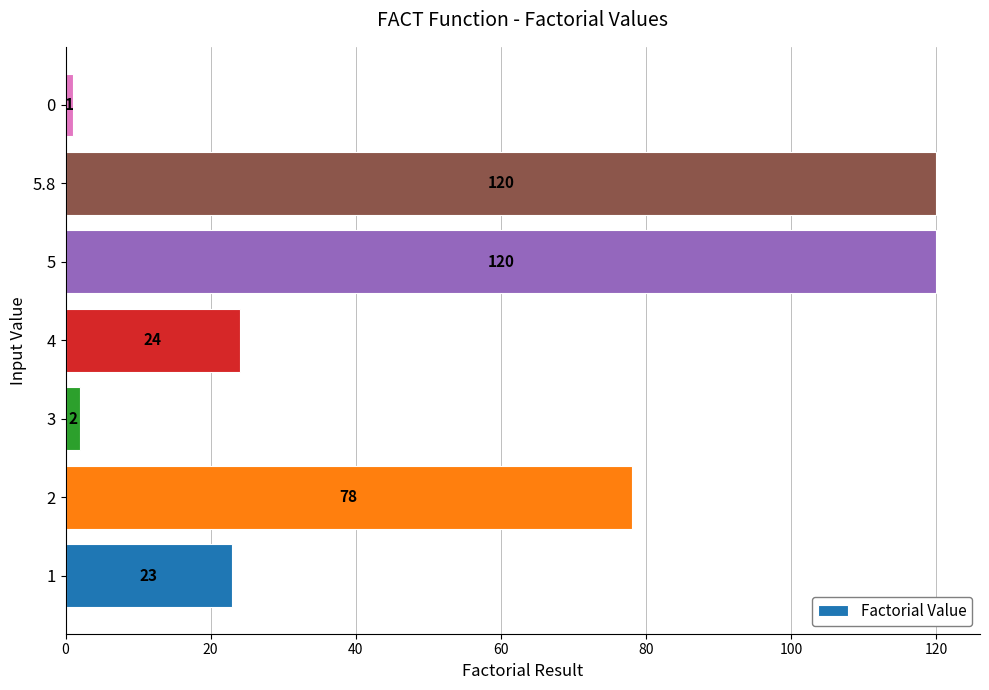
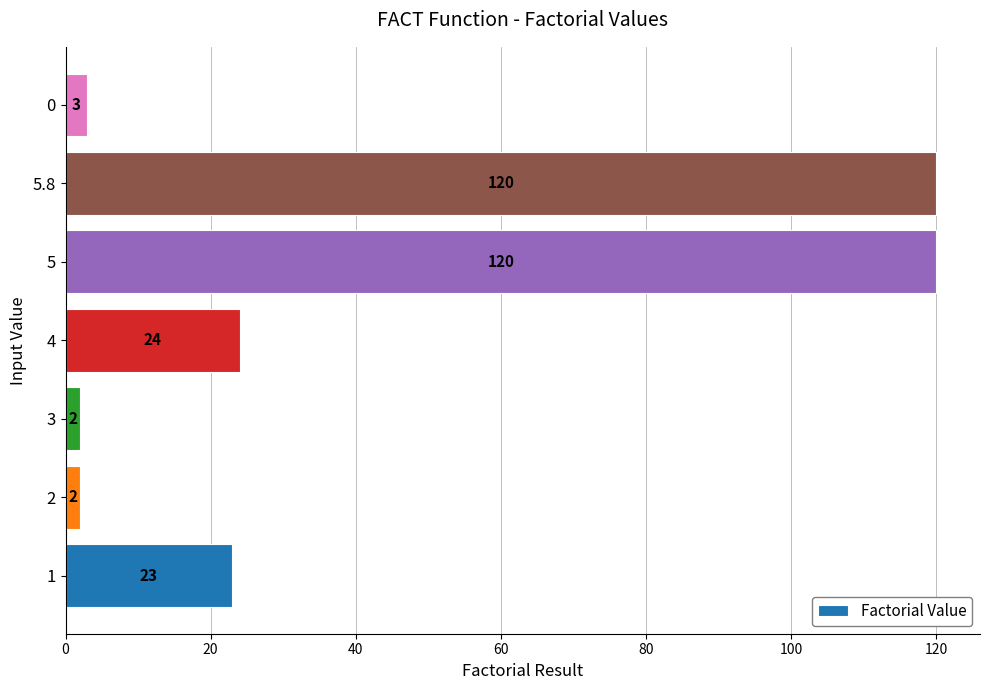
  {
-   "0": 1,
+   "0": 3,
    "5.8": 120,
    "5": 120,
    "4": 24,
    "3": 2,
-   "2": 78,
+   "2": 2,
    "1": 23
  }
